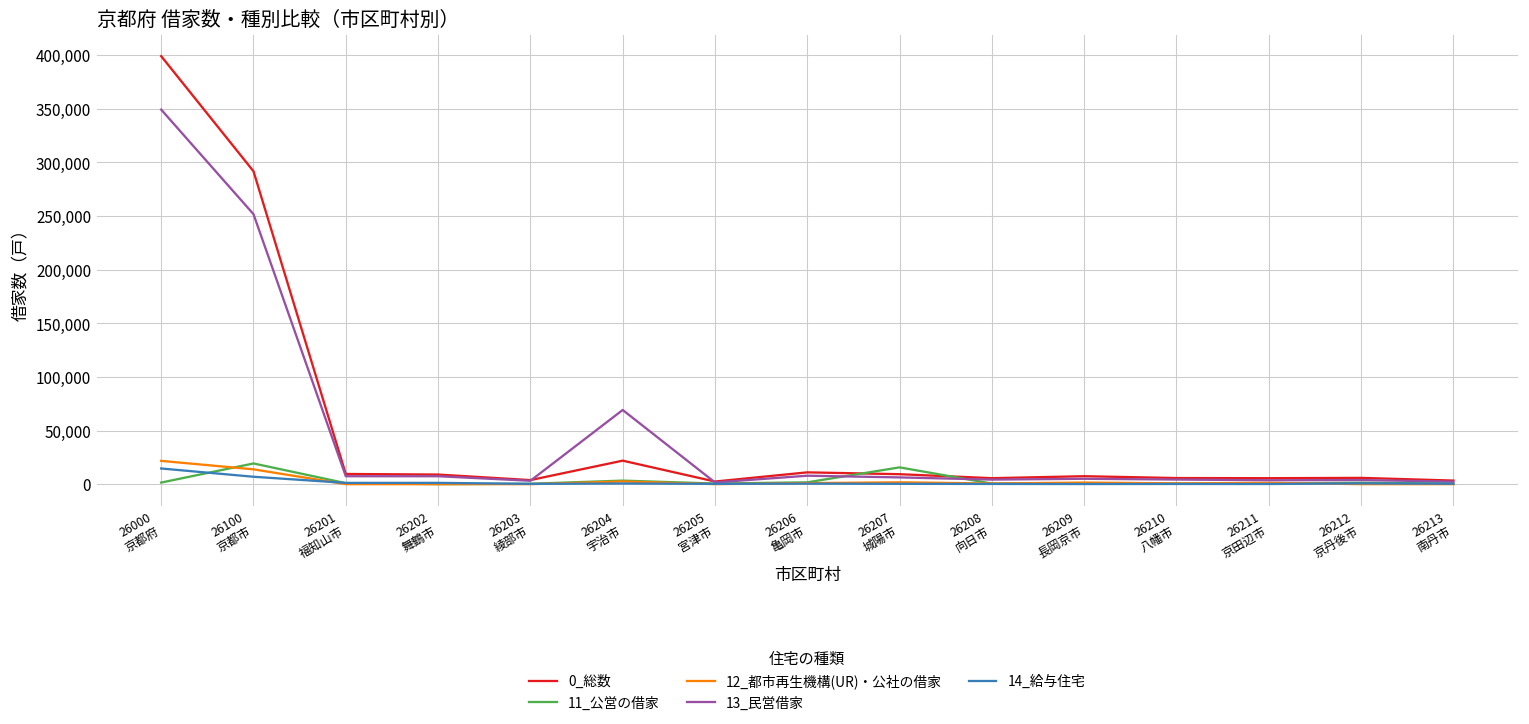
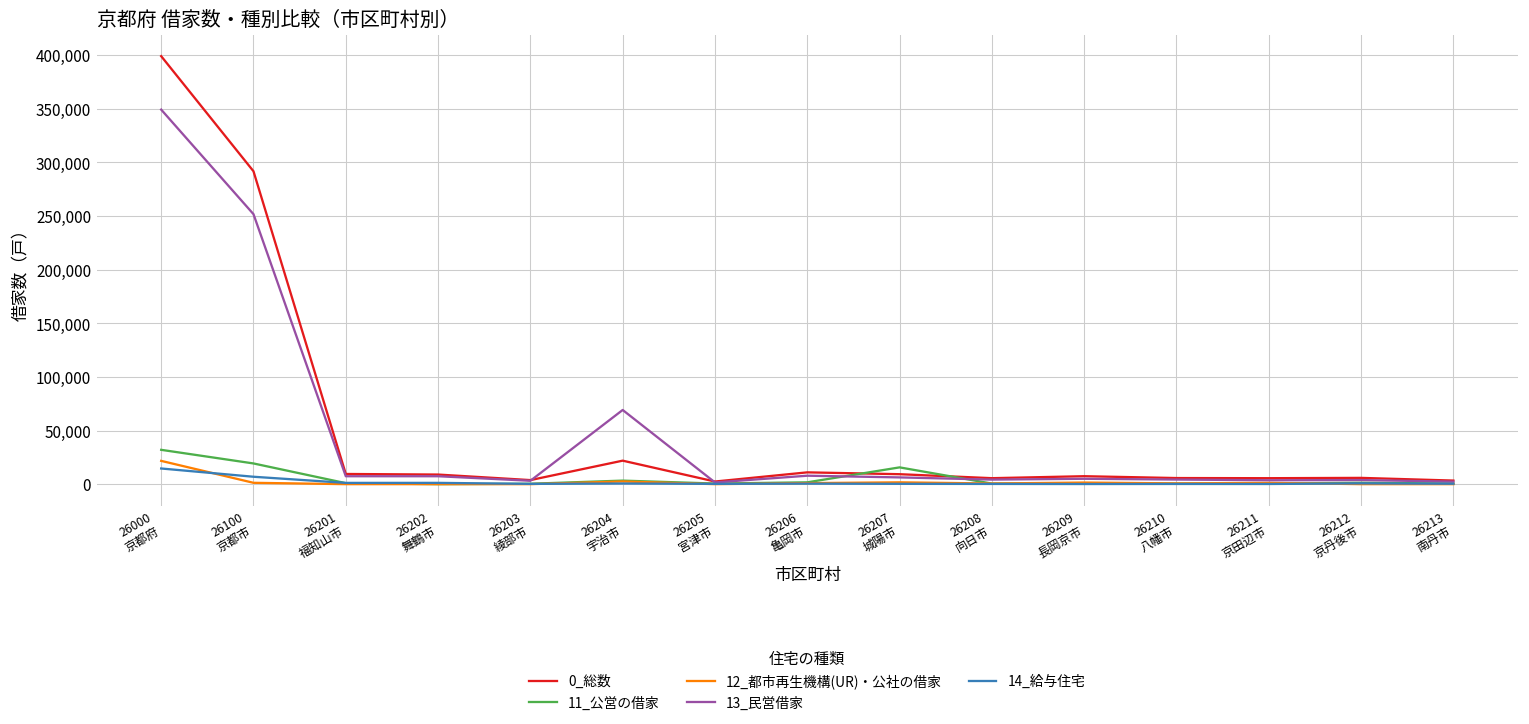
  {
    "0_総数": {
      "26000 京都府": "400,000",
      "26100 京都市": "290,000",
      "26204 宇治市": "20,000",
      "26206 亀岡市": "10,000",
      "26207 城陽市": "10,000"
    },
    "11_公営の借家": {
-     "26000 京都府": "0",
+     "26000 京都府": "30,000",
      "26100 京都市": "20,000",
      "26207 城陽市": "20,000"
    },
    "12_都市再生機構(UR)・公社の借家": {
      "26000 京都府": "20,000",
-     "26100 京都市": "10,000"
+     "26100 京都市": "0"
    },
    "13_民営借家": {
      "26000 京都府": "350,000",
      "26100 京都市": "250,000",
      "26204 宇治市": "70,000",
      "26206 亀岡市": "10,000",
      "26207 城陽市": "10,000"
    },
    "14_給与住宅": {
      "26000 京都府": "10,000",
      "26100 京都市": "10,000"
    }
  }
